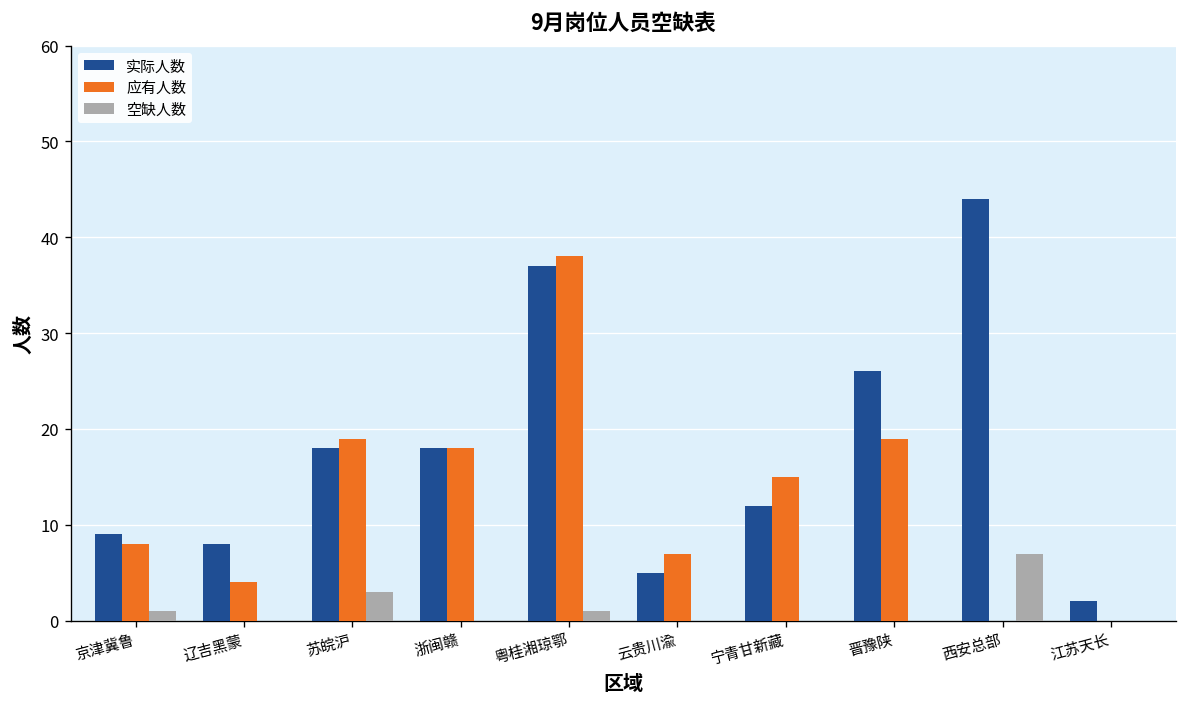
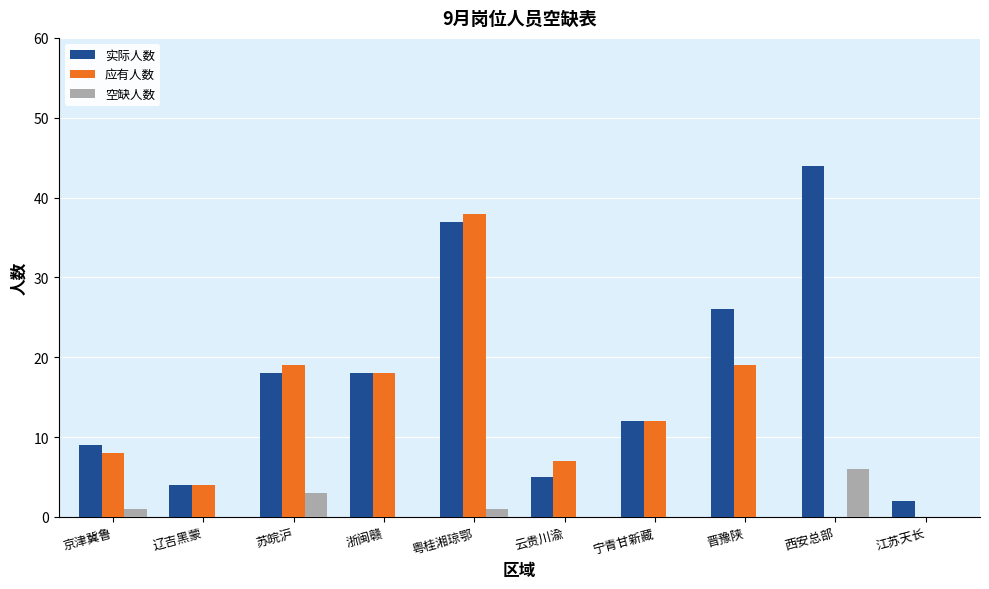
  {
    "实际人数": {
      "京津冀鲁": 9,
-     "辽吉黑蒙": 8,
+     "辽吉黑蒙": 4,
      "苏皖沪": 18,
      "浙闽赣": 18,
      "粤桂湘琼鄂": 37,
      "云贵川渝": 5,
      "宁青甘新藏": 12,
      "晋豫陕": 26,
      "西安总部": 44,
      "江苏天长": 2
    },
    "应有人数": {
      "京津冀鲁": 8,
      "辽吉黑蒙": 4,
      "苏皖沪": 19,
      "浙闽赣": 18,
      "粤桂湘琼鄂": 38,
      "云贵川渝": 7,
-     "宁青甘新藏": 15,
+     "宁青甘新藏": 12,
      "晋豫陕": 19,
      "西安总部": 0,
      "江苏天长": 0
    },
    "空缺人数": {
      "京津冀鲁": 1,
      "辽吉黑蒙": 0,
      "苏皖沪": 3,
      "浙闽赣": 0,
      "粤桂湘琼鄂": 1,
      "云贵川渝": 0,
      "宁青甘新藏": 0,
      "晋豫陕": 0,
-     "西安总部": 7,
+     "西安总部": 6,
      "江苏天长": 0
    }
  }
